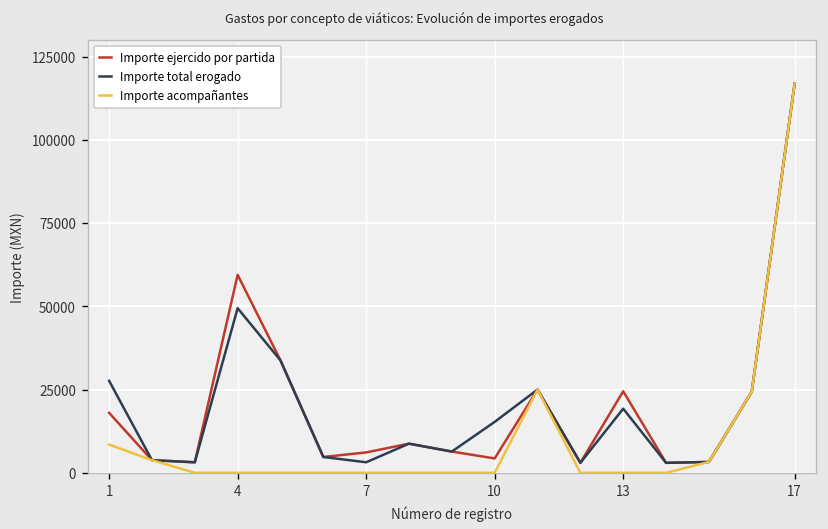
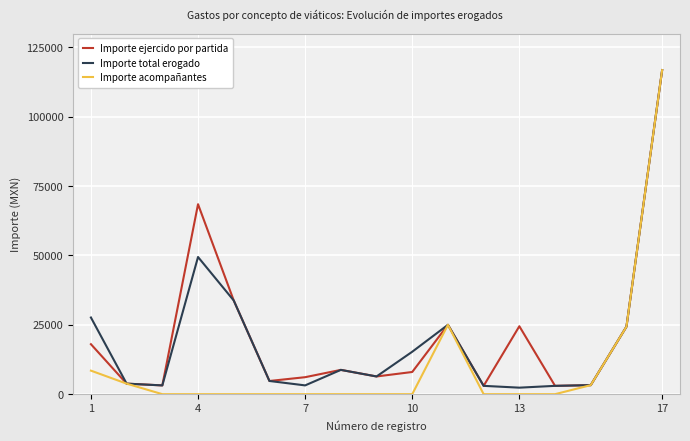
  {
    "Importe ejercido por partida": {
      "1": 18000,
-     "4": 59000,
+     "4": 68000,
      "7": 6000,
-     "10": 4000,
+     "10": 8000,
      "13": 24000
    },
    "Importe total erogado": {
      "1": 28000,
      "4": 49000,
      "7": 3000,
      "10": 15000,
-     "13": 19000
+     "13": 2000
    },
    "Importe acompañantes": {
      "1": 8000,
      "4": 0,
      "7": 0,
      "10": 0,
      "13": 0
    }
  }
